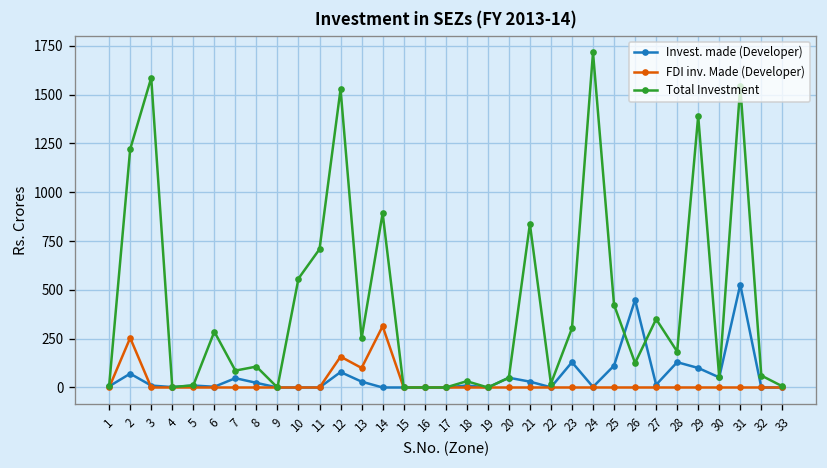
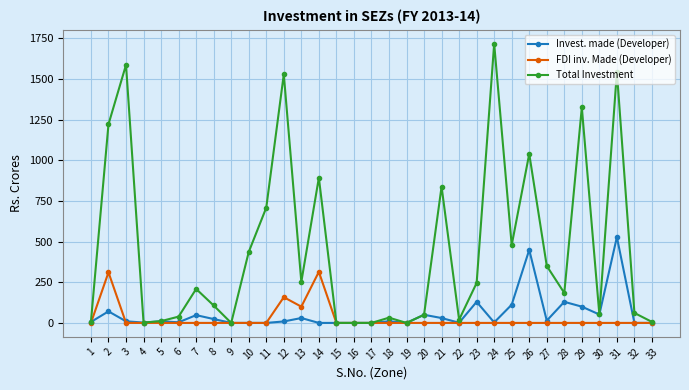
  {
    "Invest. made (Developer)": {
      "2": 70,
      "7": 50,
      "8": 20,
-     "12": 80,
+     "12": 10,
      "13": 30,
      "14": 0,
      "21": 30,
      "23": 130,
      "25": 110,
      "26": 450,
      "28": 130,
      "29": 100,
      "31": 530
    },
    "FDI inv. Made (Developer)": {
-     "2": 250,
+     "2": 310,
      "7": 0,
      "8": 0,
      "12": 160,
      "13": 100,
      "14": 310,
      "20": 0,
      "21": 0,
      "23": 0,
      "25": 0,
      "26": 0,
      "28": 0,
      "29": 0,
      "30": 0,
      "31": 0
    },
    "Total Investment": {
      "2": 1220,
      "3": 1590,
-     "6": 290,
-     "7": 90,
+     "6": 40,
+     "7": 210,
      "8": 110,
-     "10": 560,
+     "10": 440,
      "11": 710,
      "12": 1530,
      "13": 250,
      "14": 890,
      "18": 30,
      "21": 840,
      "22": 20,
-     "23": 300,
+     "23": 250,
      "24": 1720,
-     "25": 420,
-     "26": 130,
+     "25": 480,
+     "26": 1040,
      "27": 350,
      "28": 180,
-     "29": 1390,
+     "29": 1320,
      "32": 60
    }
  }
